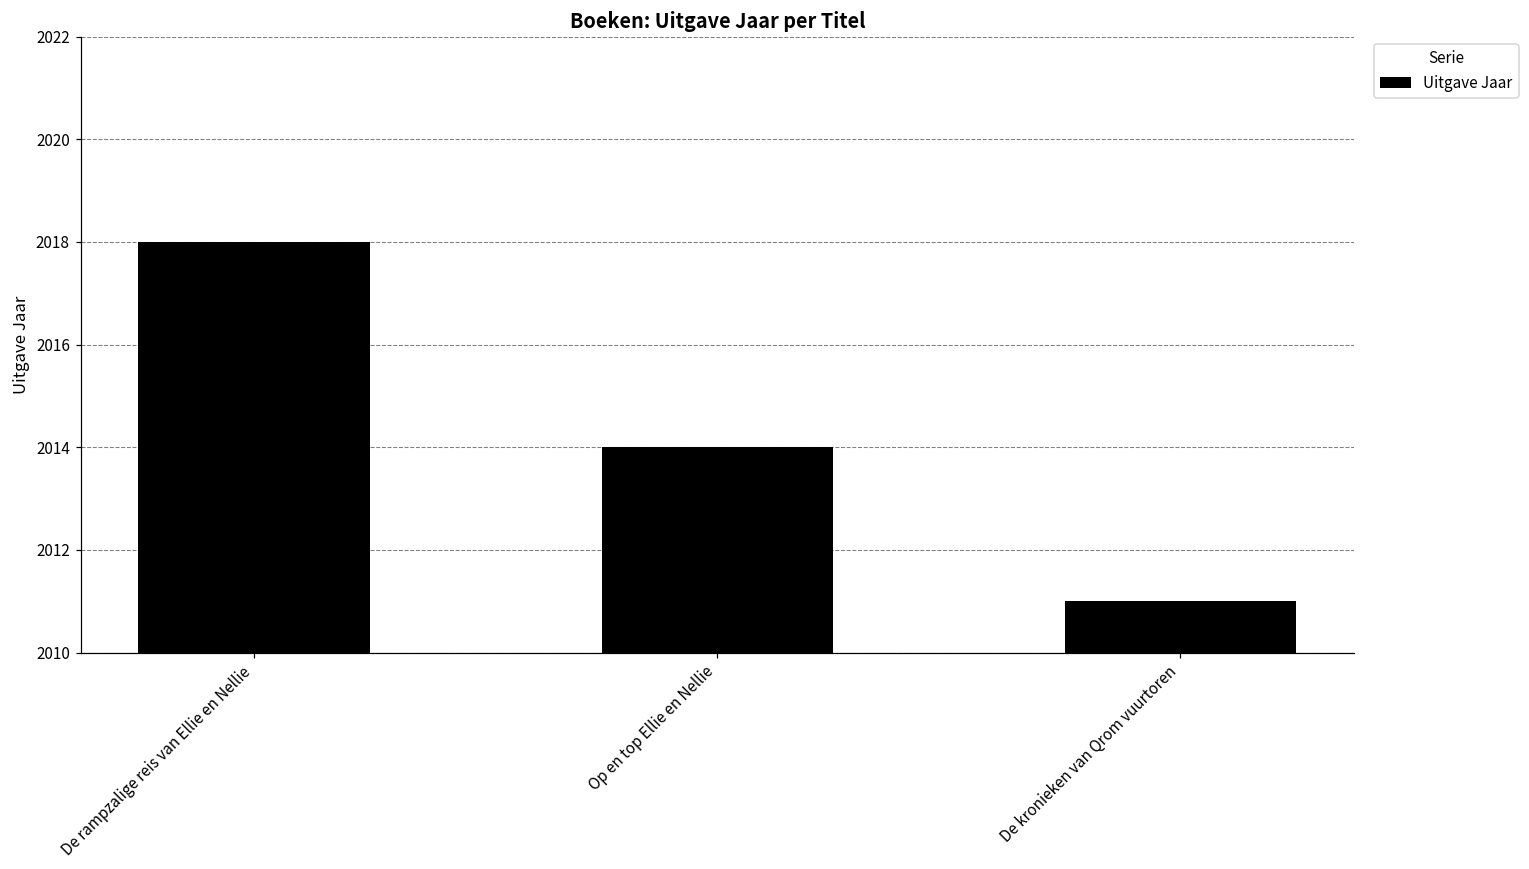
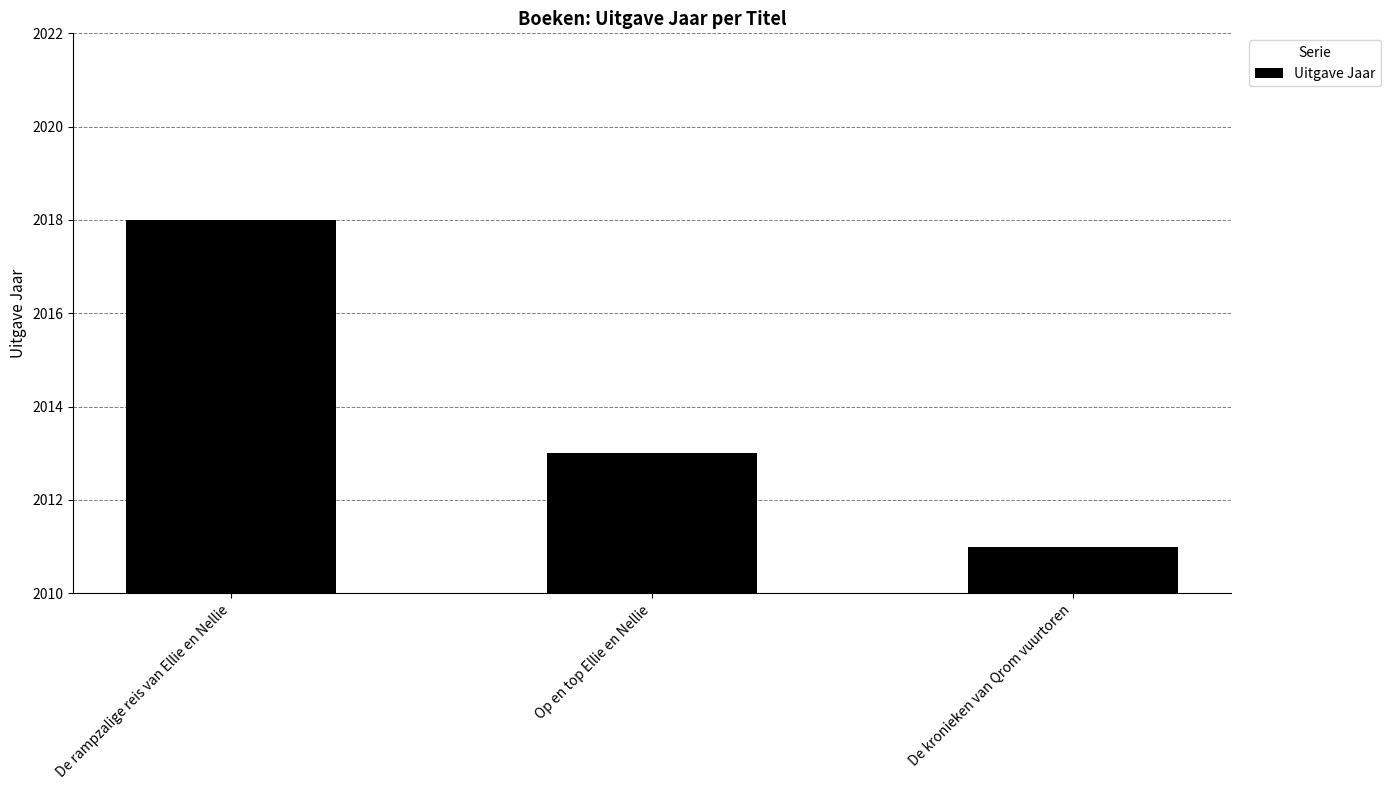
  {
    "De rampzalige reis van Ellie en Nellie": 2018,
-   "Op en top Ellie en Nellie": 2014,
+   "Op en top Ellie en Nellie": 2013,
    "De kronieken van Qrom vuurtoren": 2011
  }
